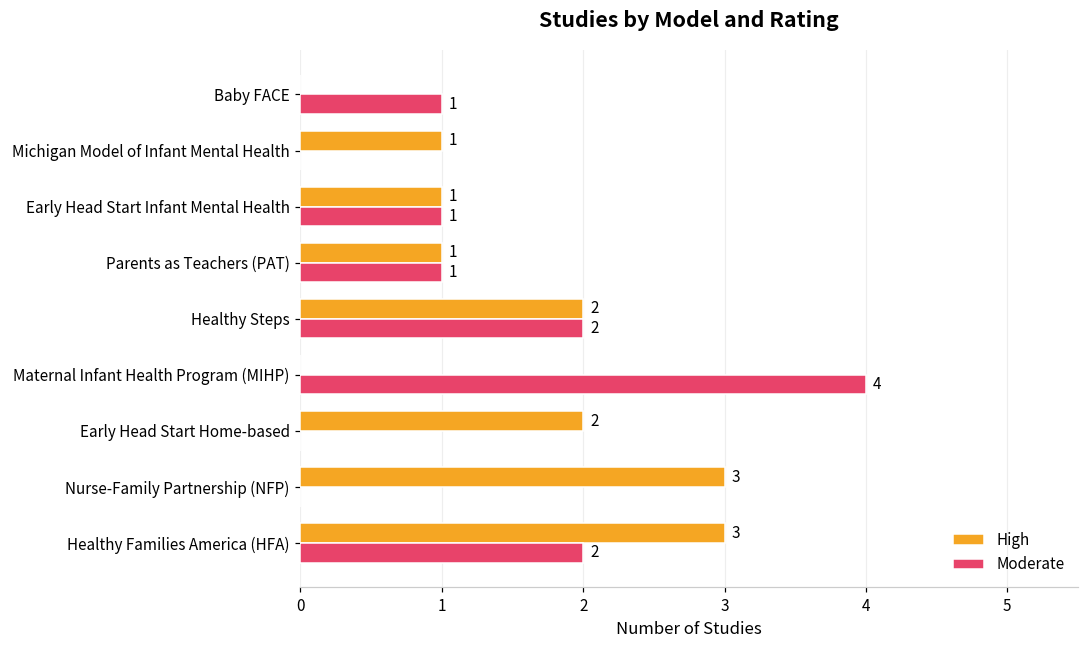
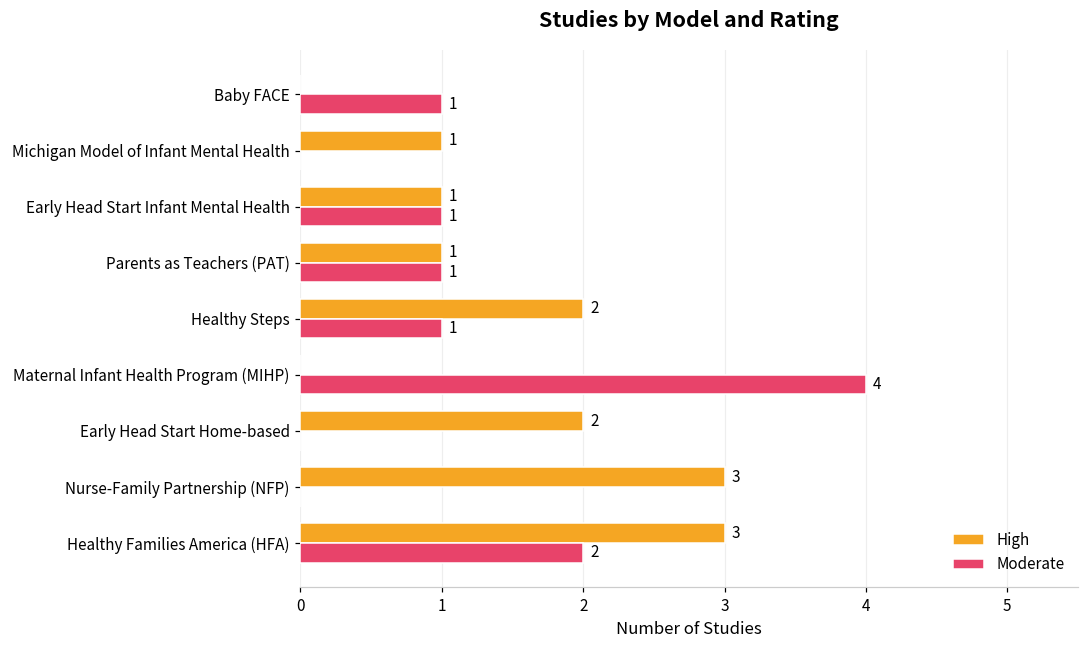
  {
    "High": {
      "Michigan Model of Infant Mental Health": 1,
      "Early Head Start Infant Mental Health": 1,
      "Parents as Teachers (PAT)": 1,
      "Healthy Steps": 2,
      "Early Head Start Home-based": 2,
      "Nurse-Family Partnership (NFP)": 3,
      "Healthy Families America (HFA)": 3
    },
    "Moderate": {
      "Baby FACE": 1,
      "Early Head Start Infant Mental Health": 1,
      "Parents as Teachers (PAT)": 1,
-     "Healthy Steps": 2,
+     "Healthy Steps": 1,
      "Maternal Infant Health Program (MIHP)": 4,
      "Healthy Families America (HFA)": 2
    }
  }
